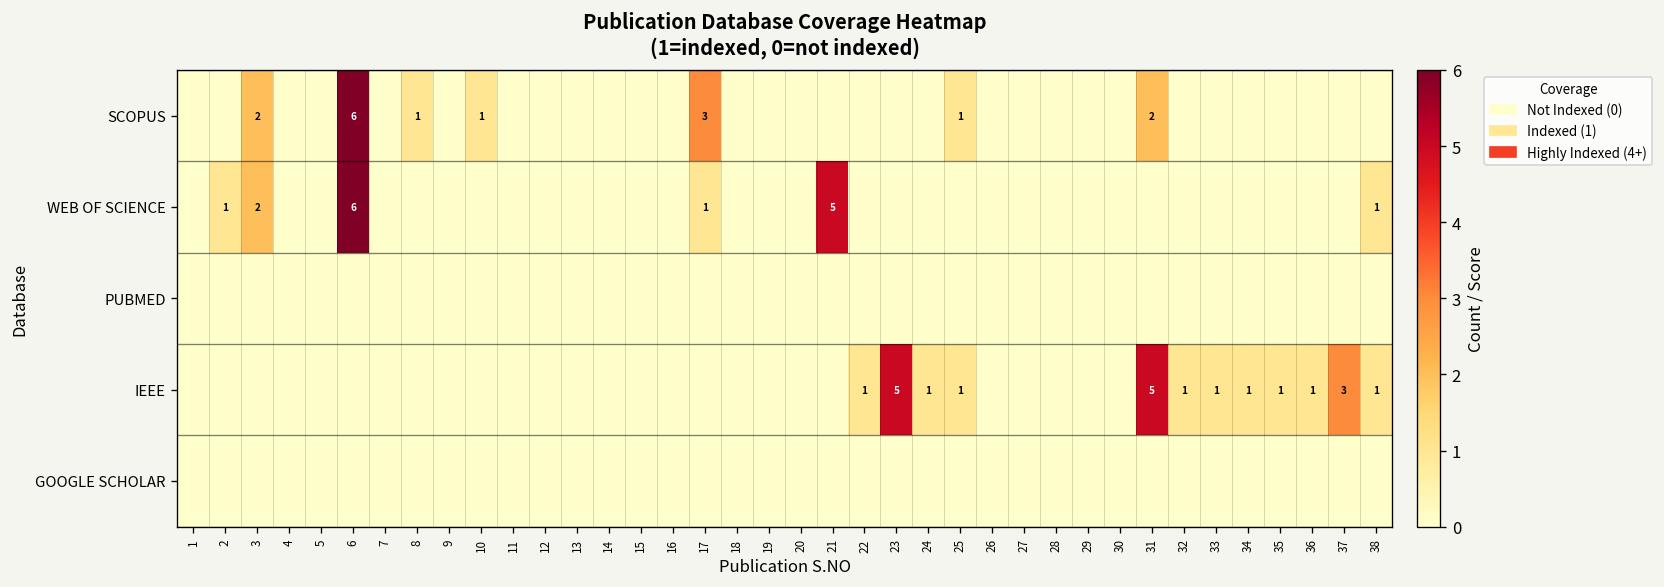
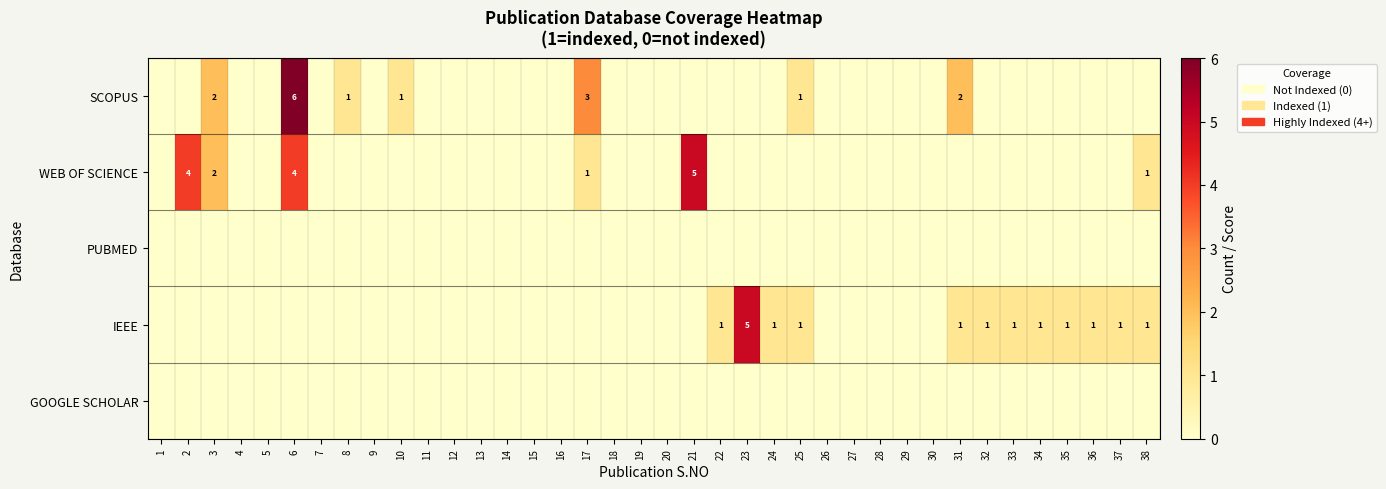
  {
    "SCOPUS": {
      "3": 2,
      "6": 6,
      "8": 1,
      "10": 1,
      "17": 3,
      "25": 1,
      "31": 2
    },
    "WEB OF SCIENCE": {
-     "2": 1,
+     "2": 4,
      "3": 2,
-     "6": 6,
+     "6": 4,
      "17": 1,
      "21": 5,
      "38": 1
    },
    "IEEE": {
      "22": 1,
      "23": 5,
      "24": 1,
      "25": 1,
-     "31": 5,
+     "31": 1,
      "32": 1,
      "33": 1,
      "34": 1,
      "35": 1,
      "36": 1,
-     "37": 3,
+     "37": 1,
      "38": 1
    }
  }
